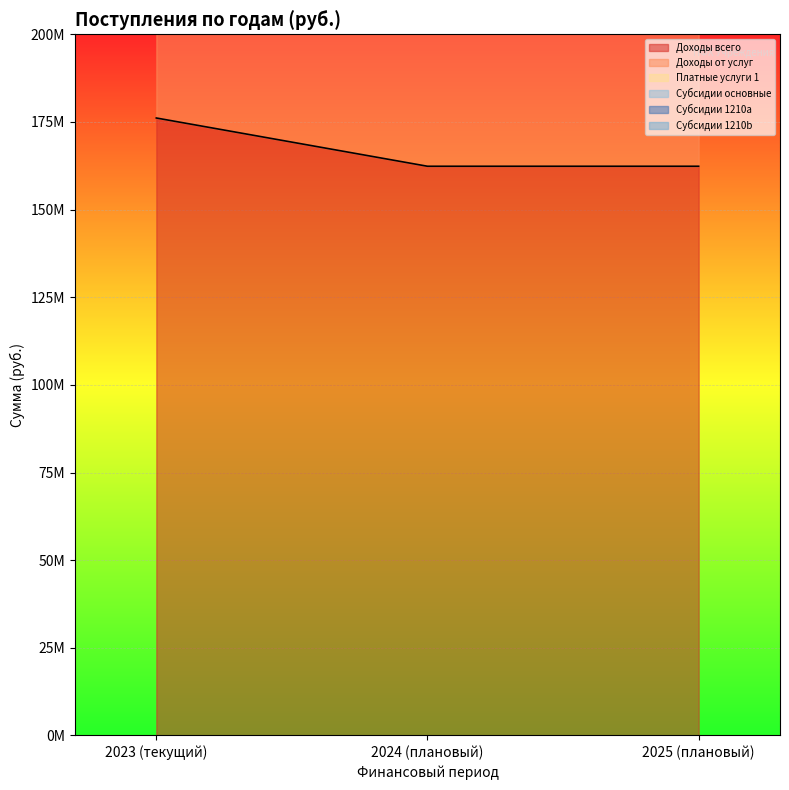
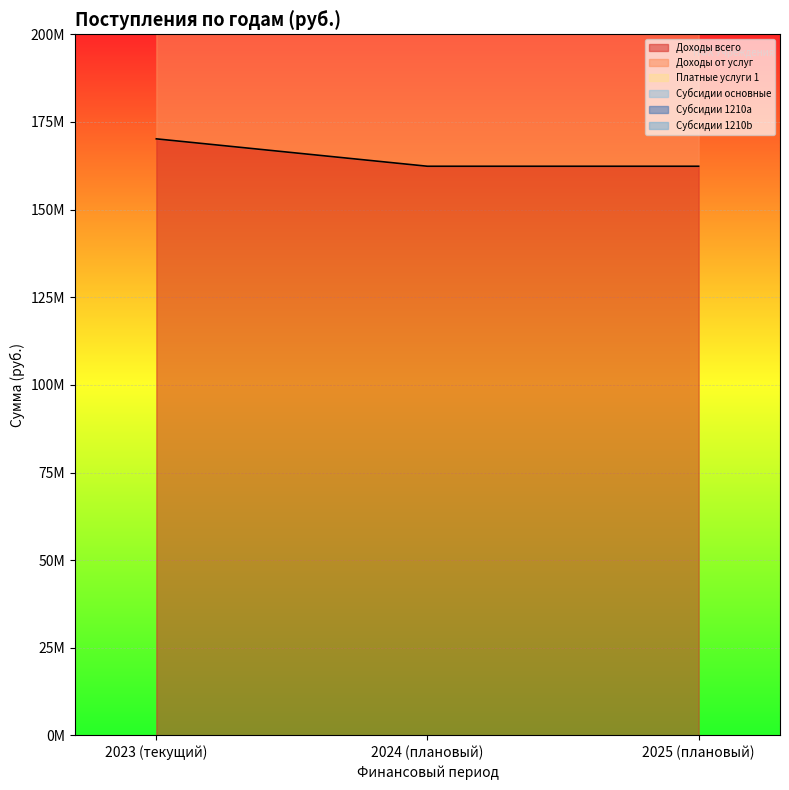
  {
    "Доходы всего": {
-     "2023 (текущий)": 176000000,
+     "2023 (текущий)": 170000000,
      "2024 (плановый)": 162000000,
      "2025 (плановый)": 162000000
    }
  }
